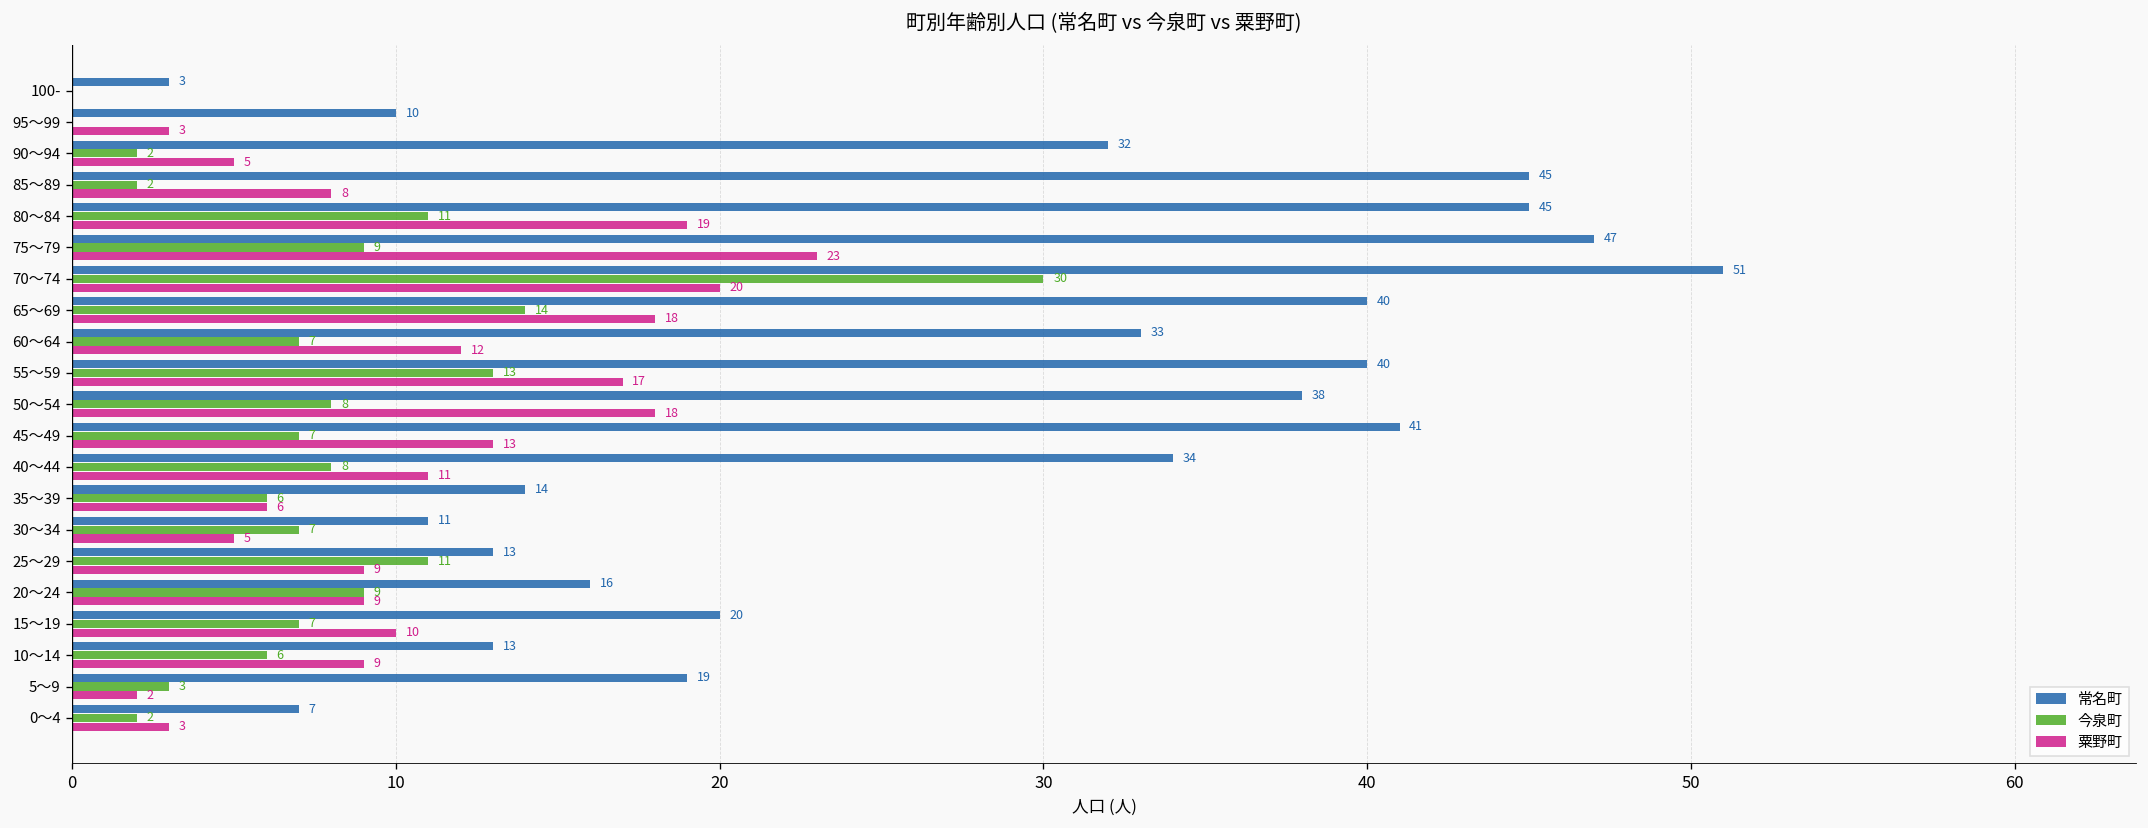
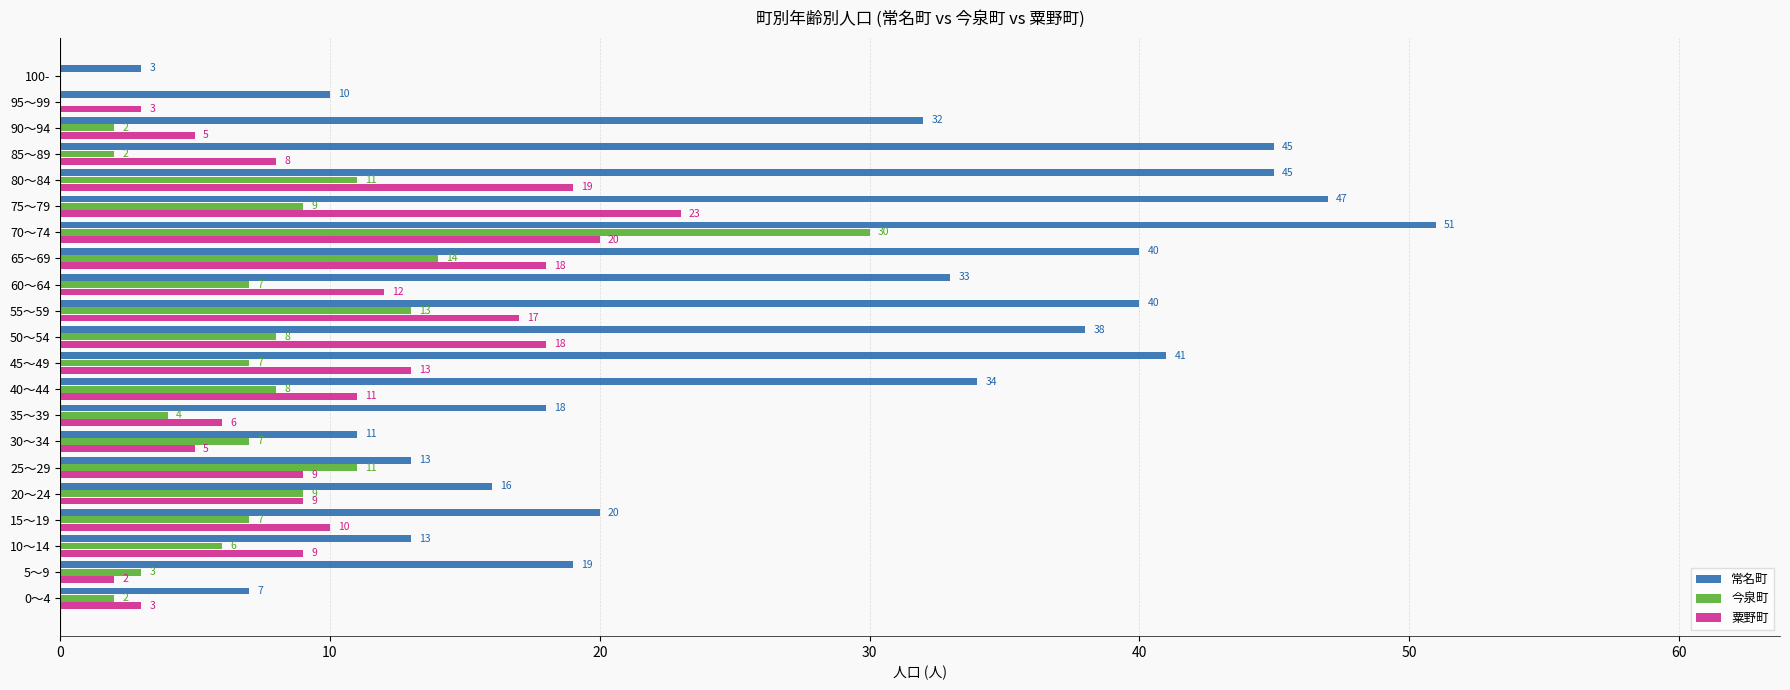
  {
    "常名町": {
      "100-": 3,
      "95～99": 10,
      "90～94": 32,
      "85～89": 45,
      "80～84": 45,
      "75～79": 47,
      "70～74": 51,
      "65～69": 40,
      "60～64": 33,
      "55～59": 40,
      "50～54": 38,
      "45～49": 41,
      "40～44": 34,
-     "35～39": 14,
+     "35～39": 18,
      "30～34": 11,
      "25～29": 13,
      "20～24": 16,
      "15～19": 20,
      "10～14": 13,
      "5～9": 19,
      "0～4": 7
    },
    "今泉町": {
      "90～94": 2,
      "85～89": 2,
      "80～84": 11,
      "75～79": 9,
      "70～74": 30,
      "65～69": 14,
      "60～64": 7,
      "55～59": 13,
      "50～54": 8,
      "45～49": 7,
      "40～44": 8,
-     "35～39": 6,
+     "35～39": 4,
      "30～34": 7,
      "25～29": 11,
      "15～19": 7,
      "10～14": 6,
      "5～9": 3,
      "0～4": 2
    },
    "粟野町": {
      "95～99": 3,
      "90～94": 5,
      "85～89": 8,
      "80～84": 19,
      "75～79": 23,
      "70～74": 20,
      "65～69": 18,
      "60～64": 12,
      "55～59": 17,
      "50～54": 18,
      "45～49": 13,
      "40～44": 11,
      "30～34": 5,
      "25～29": 9,
      "15～19": 10,
      "10～14": 9,
      "5～9": 2,
      "0～4": 3
    }
  }
